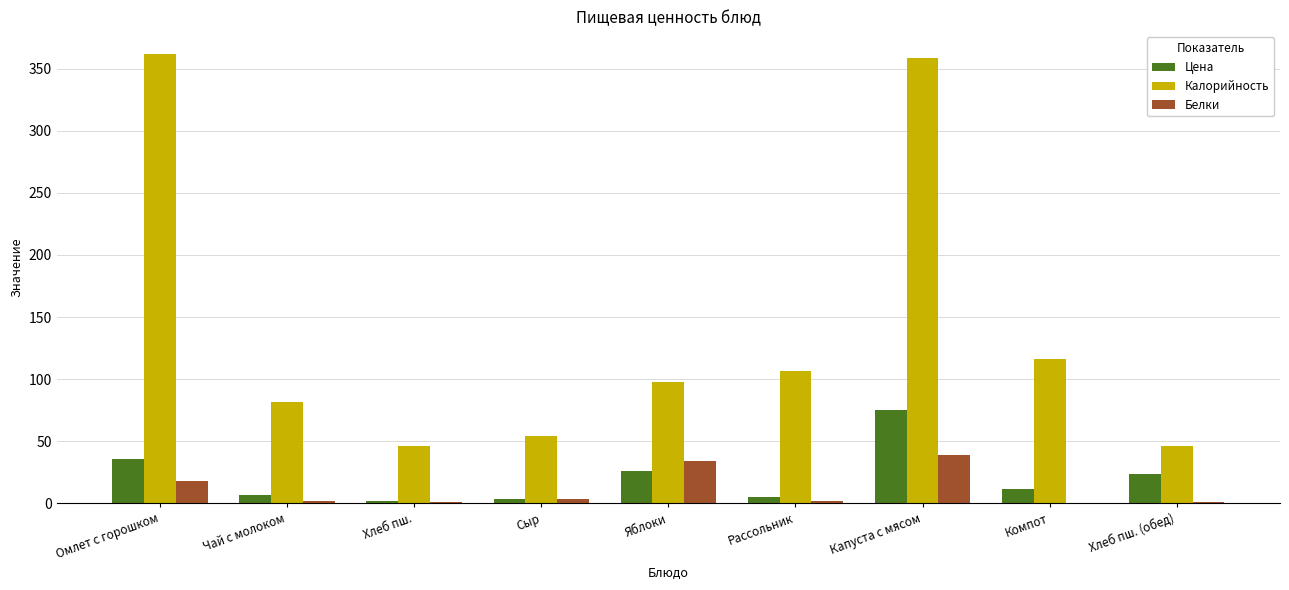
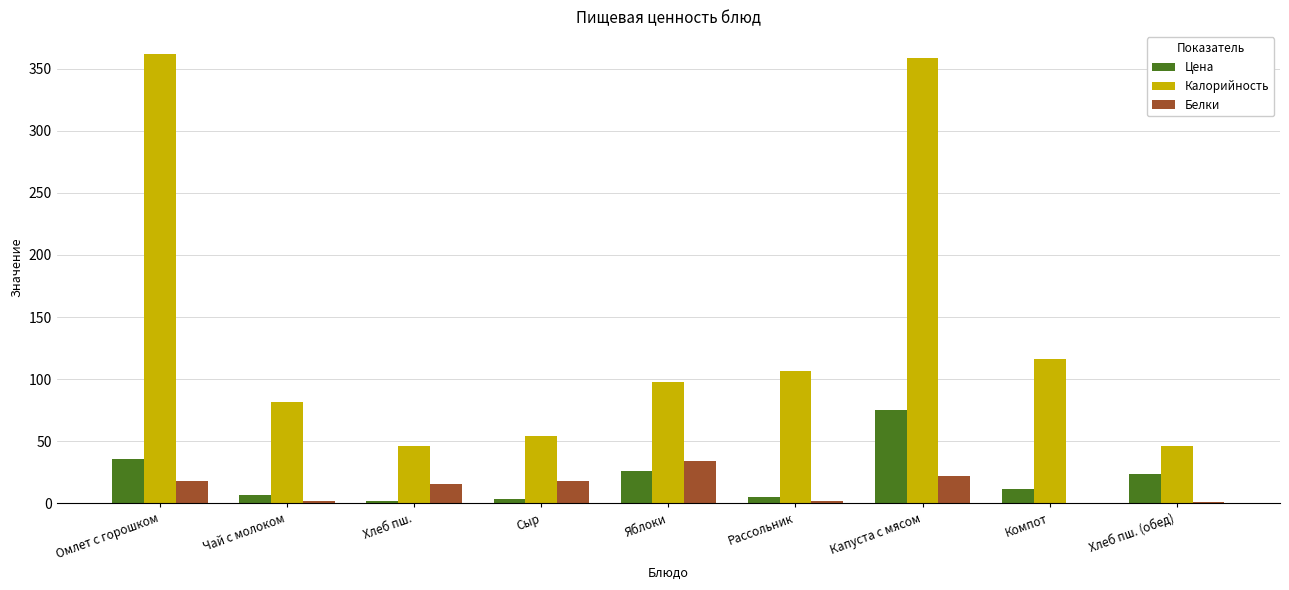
  {
    "Цена": {
      "Омлет с горошком": 36,
      "Чай с молоком": 6,
      "Сыр": 3,
      "Яблоки": 26,
      "Рассольник": 5,
      "Капуста с мясом": 75,
      "Компот": 11,
      "Хлеб пш. (обед)": 24
    },
    "Калорийность": {
      "Омлет с горошком": 362,
      "Чай с молоком": 82,
      "Хлеб пш.": 46,
      "Сыр": 54,
      "Яблоки": 98,
      "Рассольник": 107,
      "Капуста с мясом": 359,
      "Компот": 116,
      "Хлеб пш. (обед)": 46
    },
    "Белки": {
      "Омлет с горошком": 18,
-     "Хлеб пш.": 1,
-     "Сыр": 4,
+     "Хлеб пш.": 16,
+     "Сыр": 18,
      "Яблоки": 34,
-     "Капуста с мясом": 39
+     "Капуста с мясом": 22
    }
  }
